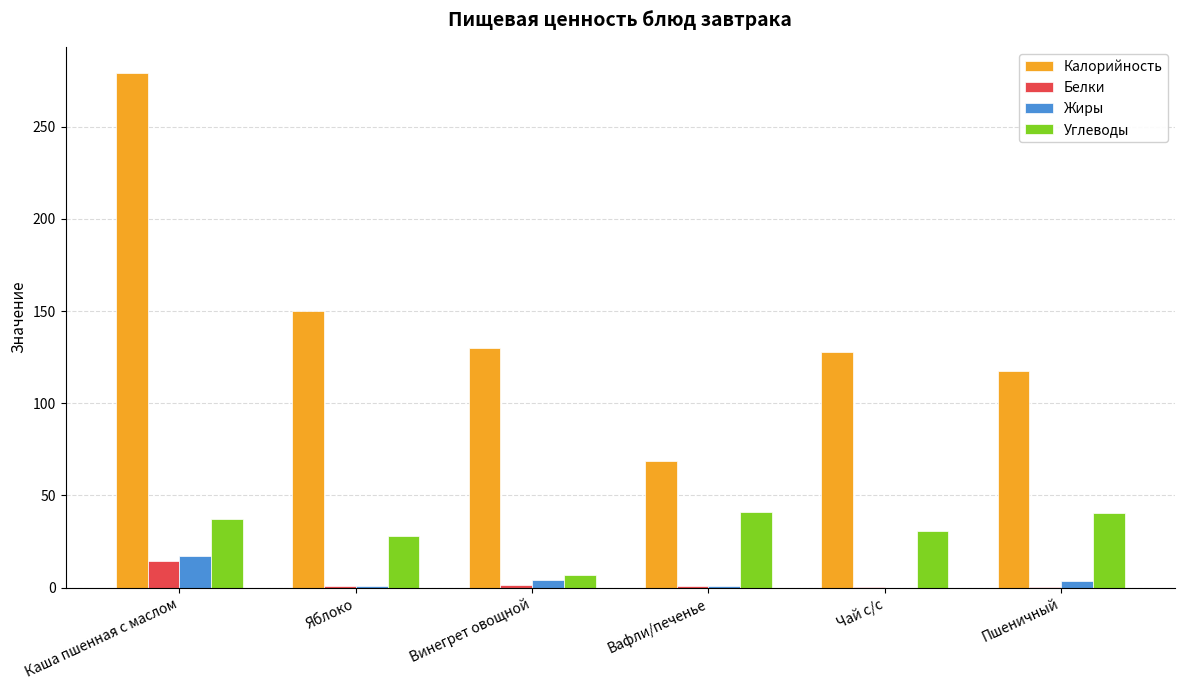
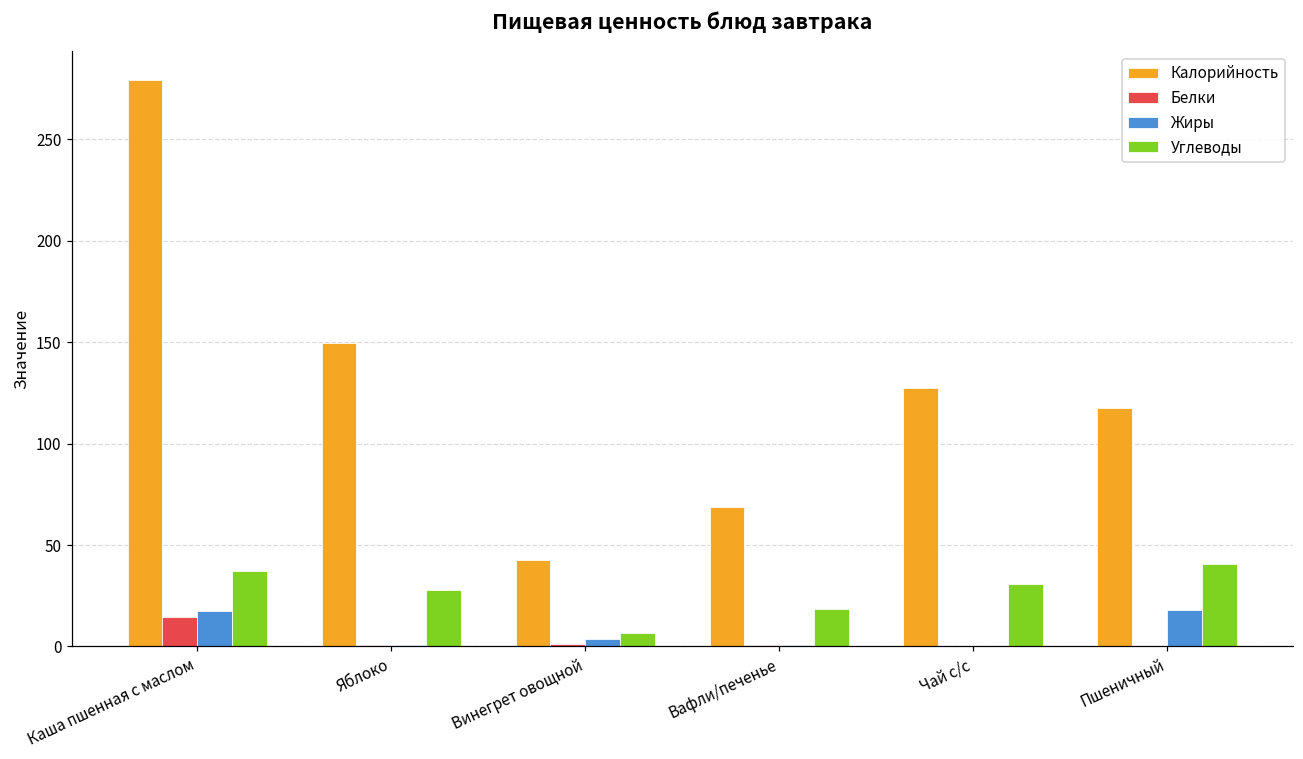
  {
    "Калорийность": {
      "Каша пшенная с маслом": 279,
      "Яблоко": 150,
-     "Винегрет овощной": 130,
+     "Винегрет овощной": 42,
      "Вафли/печенье": 69,
      "Чай с/с": 128,
      "Пшеничный": 118
    },
    "Белки": {
      "Каша пшенная с маслом": 15
    },
    "Жиры": {
      "Каша пшенная с маслом": 17,
      "Винегрет овощной": 4,
      "Чай с/с": 0,
-     "Пшеничный": 4
+     "Пшеничный": 18
    },
    "Углеводы": {
      "Каша пшенная с маслом": 37,
      "Яблоко": 28,
      "Винегрет овощной": 7,
-     "Вафли/печенье": 41,
+     "Вафли/печенье": 19,
      "Чай с/с": 31,
      "Пшеничный": 40
    }
  }
